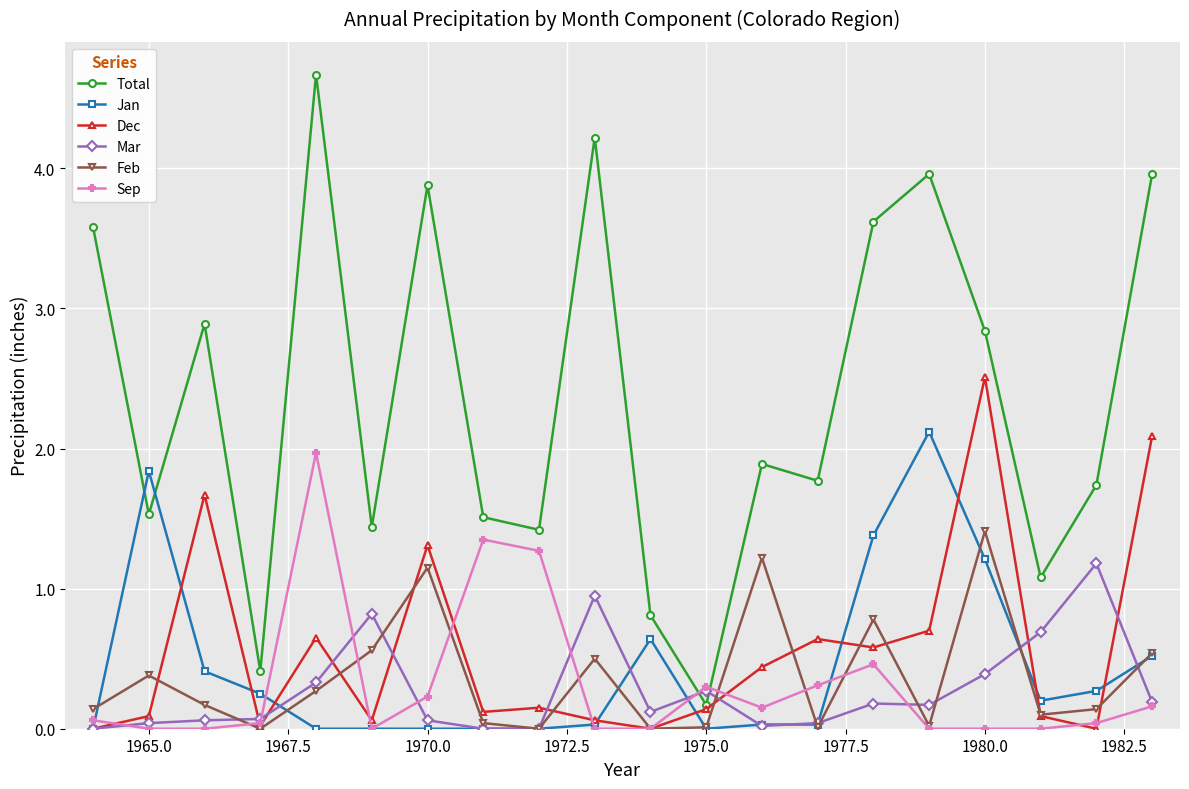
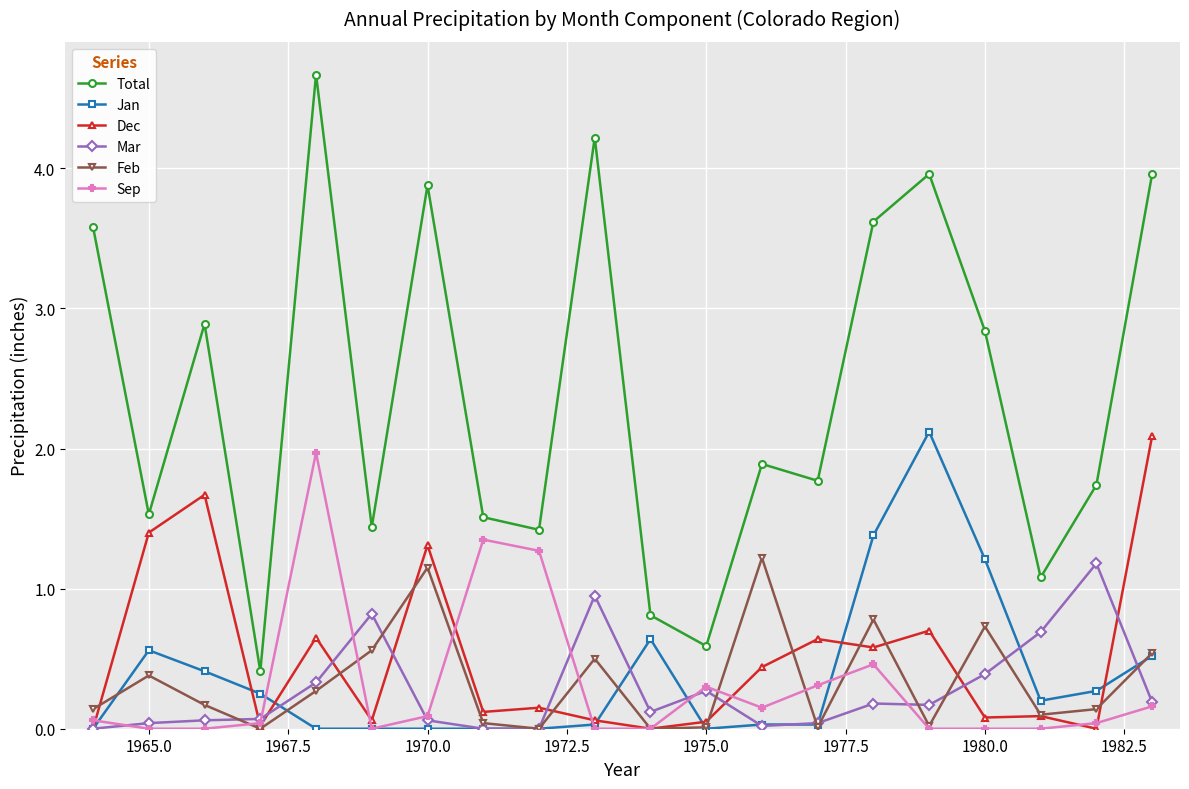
  {
    "Total": {
      "1965.0": 1.53,
      "1970.0": 3.88,
-     "1975.0": 0.17,
+     "1975.0": 0.59,
      "1980.0": 2.84
    },
    "Jan": {
-     "1965.0": 1.84,
+     "1965.0": 0.56,
      "1970.0": 0.00,
      "1980.0": 1.21
    },
    "Dec": {
-     "1965.0": 0.09,
+     "1965.0": 1.40,
      "1970.0": 1.31,
-     "1975.0": 0.14,
-     "1980.0": 2.51
+     "1975.0": 0.05,
+     "1980.0": 0.08
    },
    "Mar": {
      "1965.0": 0.04,
      "1970.0": 0.06,
      "1975.0": 0.27,
      "1980.0": 0.39
    },
    "Feb": {
      "1965.0": 0.38,
      "1970.0": 1.15,
-     "1980.0": 1.41
+     "1980.0": 0.73
    },
    "Sep": {
      "1965.0": 0.00,
-     "1970.0": 0.23,
+     "1970.0": 0.09,
      "1975.0": 0.30,
      "1980.0": 0.00
    }
  }
